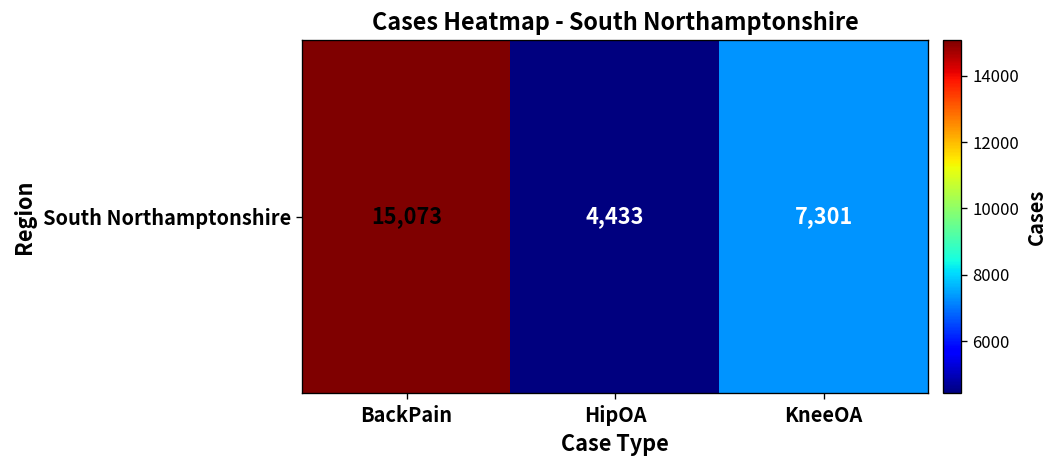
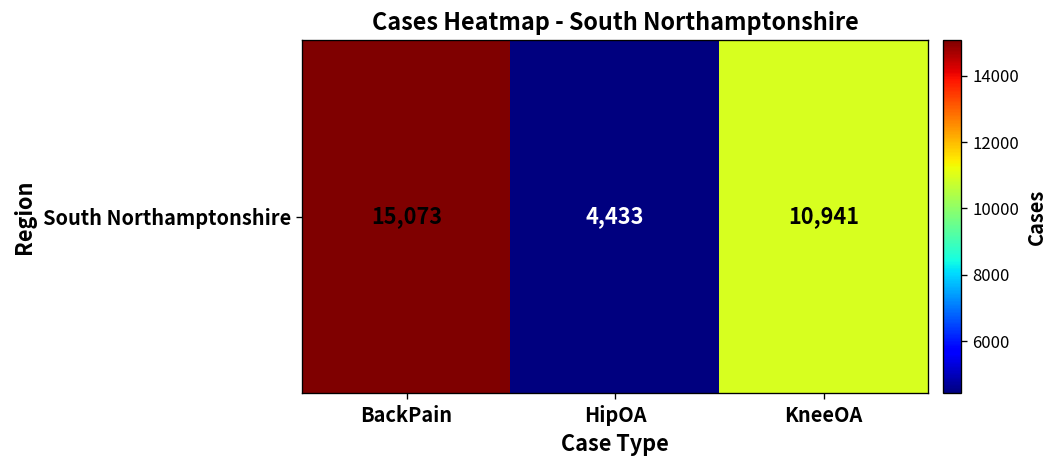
  {
    "South Northamptonshire": {
      "BackPain": "15,073",
      "HipOA": "4,433",
-     "KneeOA": "7,301"
+     "KneeOA": "10,941"
    }
  }
